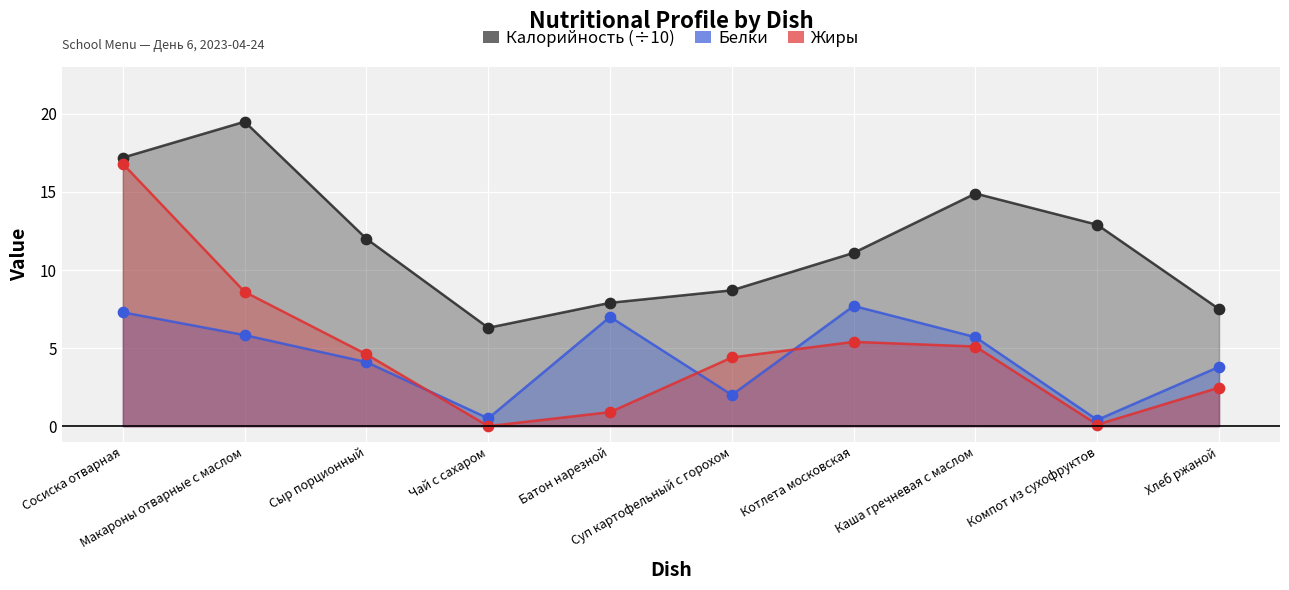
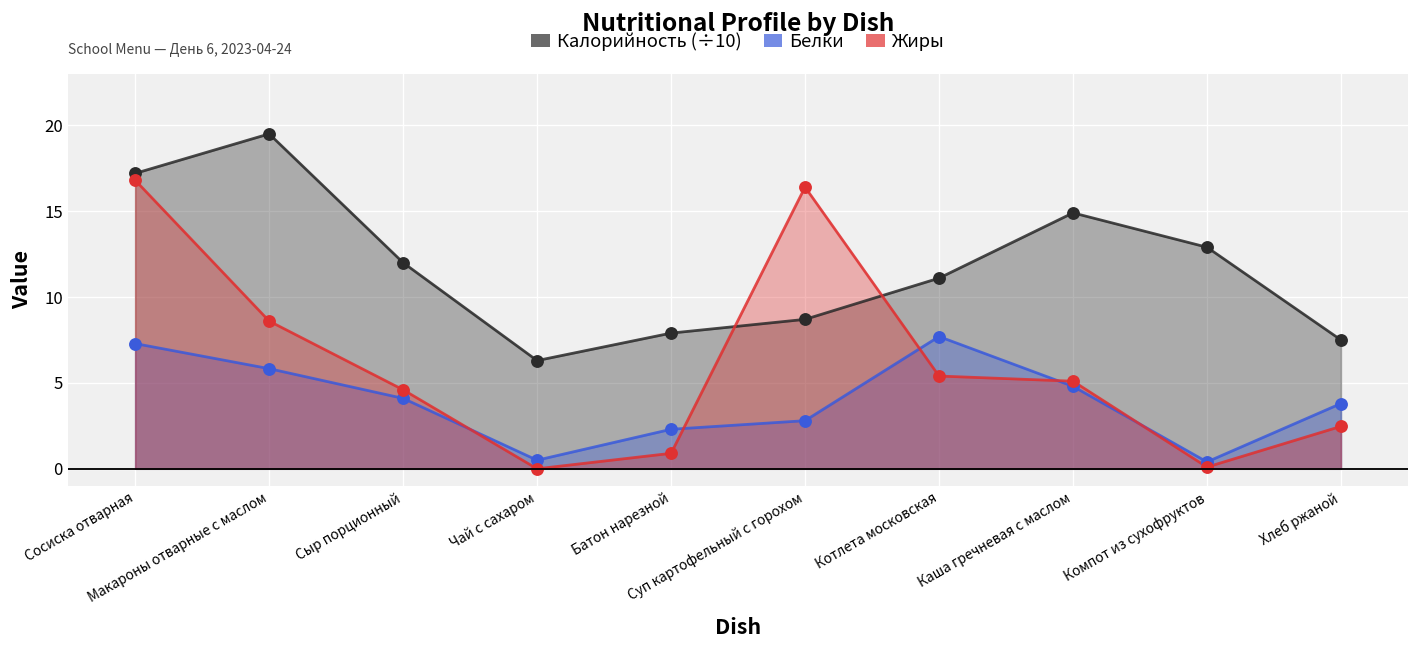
  {
    "Калорийность (÷10)": {
      "Сосиска отварная": 17.2,
      "Макароны отварные с маслом": 19.5,
      "Сыр порционный": 12.0,
      "Чай с сахаром": 6.3,
      "Батон нарезной": 7.9,
      "Суп картофельный с горохом": 8.7,
      "Котлета московская": 11.1,
      "Каша гречневая с маслом": 14.9,
      "Компот из сухофруктов": 12.9,
      "Хлеб ржаной": 7.5
    },
    "Белки": {
      "Сосиска отварная": 7.3,
      "Макароны отварные с маслом": 5.8,
      "Сыр порционный": 4.1,
      "Чай с сахаром": 0.5,
-     "Батон нарезной": 7.0,
-     "Суп картофельный с горохом": 2.0,
+     "Батон нарезной": 2.3,
+     "Суп картофельный с горохом": 2.8,
      "Котлета московская": 7.7,
-     "Каша гречневая с маслом": 5.7,
+     "Каша гречневая с маслом": 4.8,
      "Компот из сухофруктов": 0.4,
      "Хлеб ржаной": 3.8
    },
    "Жиры": {
      "Сосиска отварная": 16.8,
      "Макароны отварные с маслом": 8.6,
      "Сыр порционный": 4.6,
      "Чай с сахаром": 0.0,
      "Батон нарезной": 0.9,
-     "Суп картофельный с горохом": 4.4,
+     "Суп картофельный с горохом": 16.4,
      "Котлета московская": 5.4,
      "Каша гречневая с маслом": 5.1,
      "Компот из сухофруктов": 0.1,
      "Хлеб ржаной": 2.5
    }
  }
